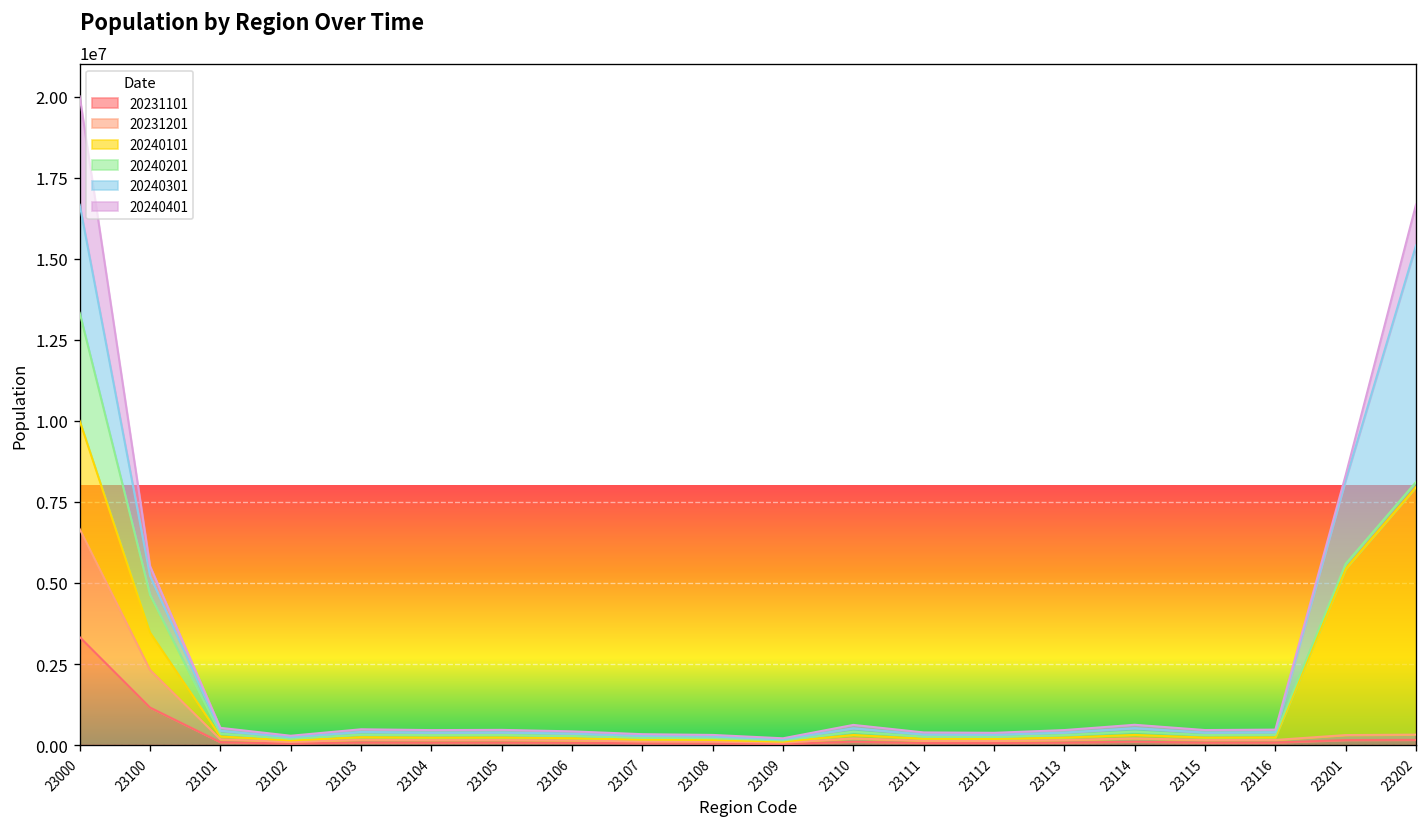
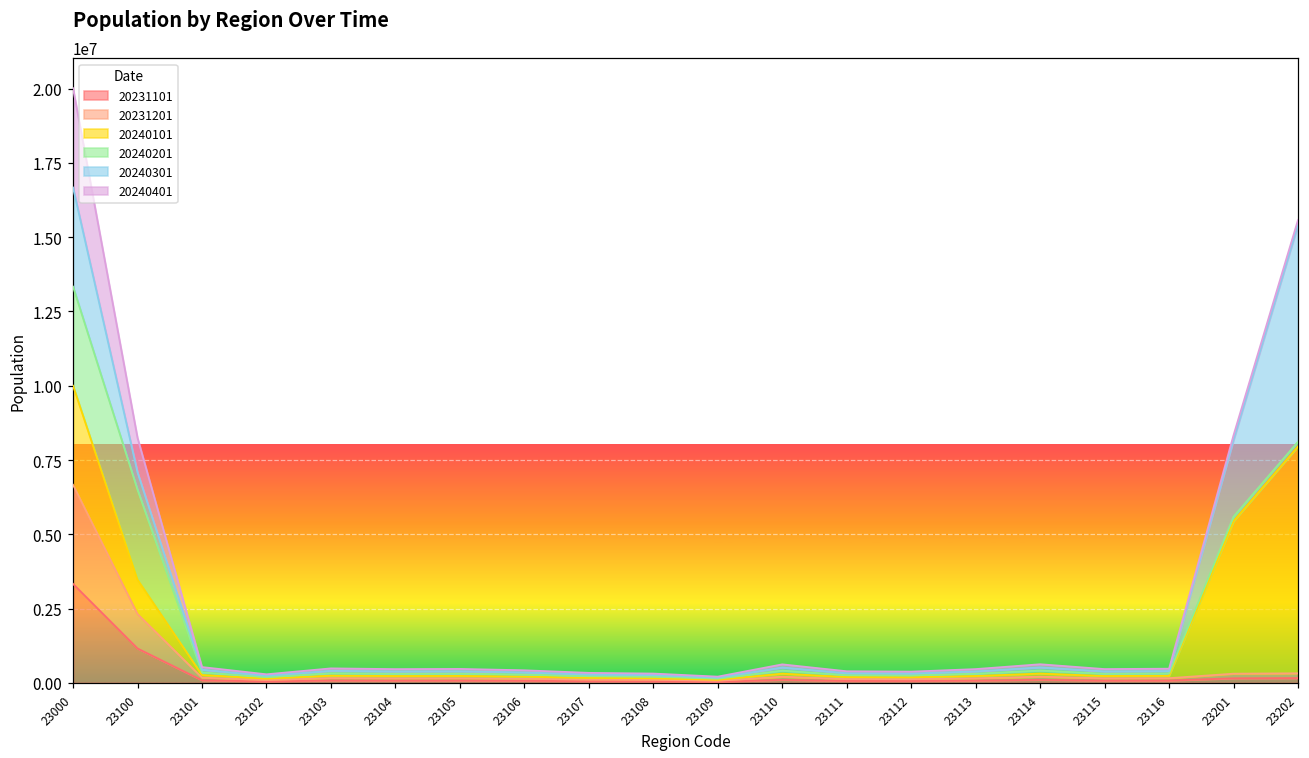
  {
    "20240101": {
      "23000": 3300000,
      "23100": 1200000,
      "23110": 100000,
      "23114": 100000,
      "23201": 5100000,
      "23202": 7600000
    },
    "20240201": {
      "23000": 3300000,
-     "23100": 1200000,
+     "23100": 3000000,
      "23110": 100000,
      "23114": 100000,
      "23201": 200000,
      "23202": 200000
    },
    "20240301": {
      "23000": 3300000,
      "23100": 600000,
      "23110": 100000,
      "23114": 100000,
      "23201": 2600000,
      "23202": 7300000
    },
    "20240401": {
      "23000": 3300000,
-     "23100": 300000,
+     "23100": 1200000,
      "23110": 100000,
      "23114": 100000,
      "23201": 200000,
-     "23202": 1300000
+     "23202": 200000
    }
  }
